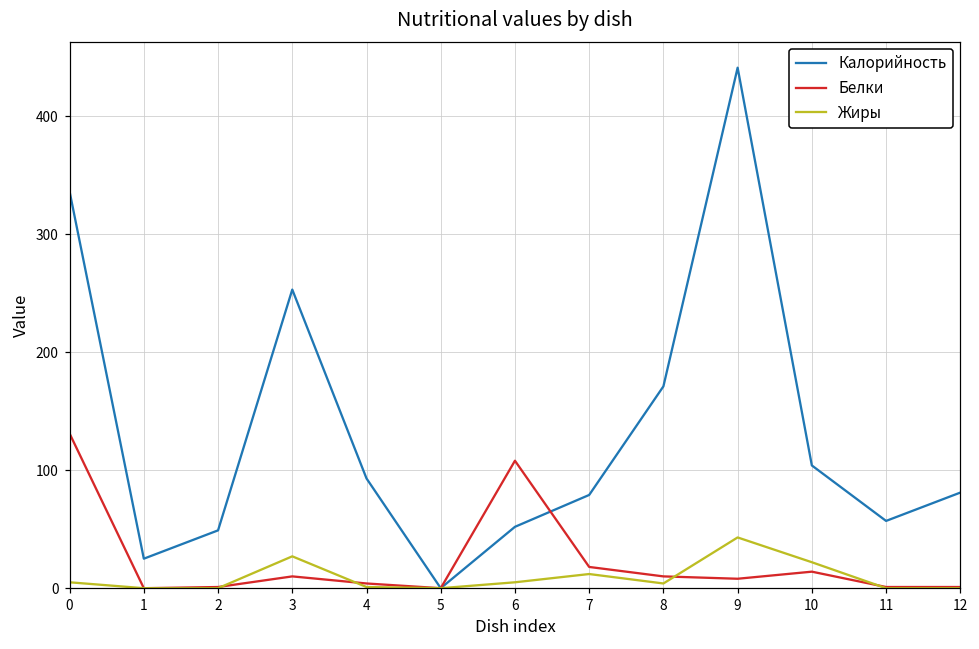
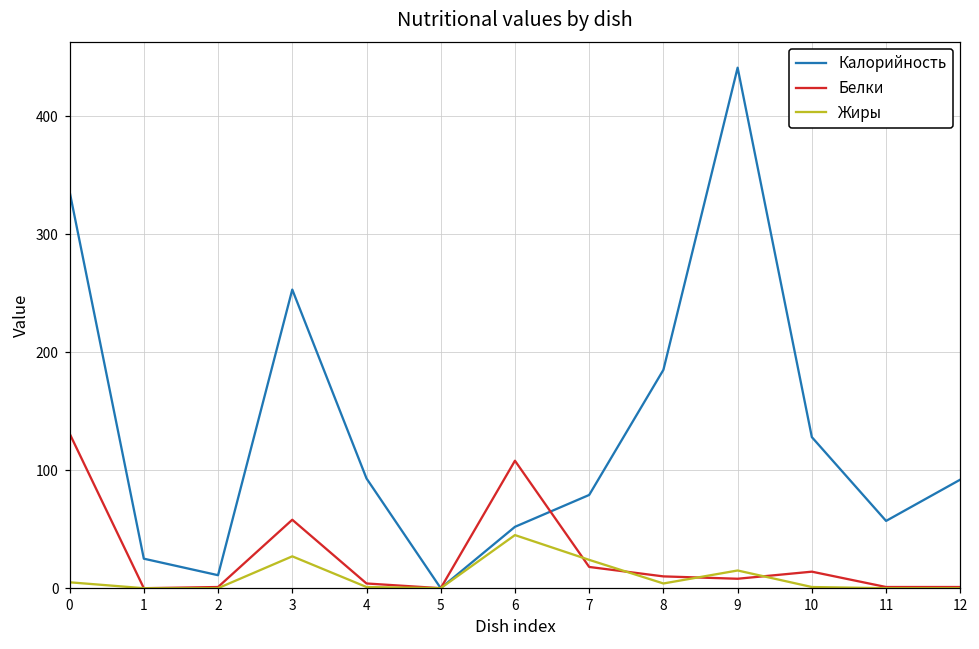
  {
    "Калорийность": {
      "0": 336,
      "1": 25,
-     "2": 49,
+     "2": 11,
      "3": 253,
      "4": 93,
      "6": 52,
      "7": 79,
-     "8": 171,
+     "8": 185,
      "9": 441,
-     "10": 104,
+     "10": 128,
      "11": 57,
-     "12": 81
+     "12": 92
    },
    "Белки": {
      "0": 131,
-     "3": 10,
+     "3": 58,
      "4": 4,
      "6": 108,
      "7": 18,
      "8": 10,
      "9": 8,
      "10": 14
    },
    "Жиры": {
      "0": 5,
      "3": 27,
      "4": 1,
-     "6": 5,
-     "7": 12,
+     "6": 45,
+     "7": 24,
      "8": 4,
-     "9": 43,
-     "10": 22
+     "9": 15,
+     "10": 1
    }
  }
